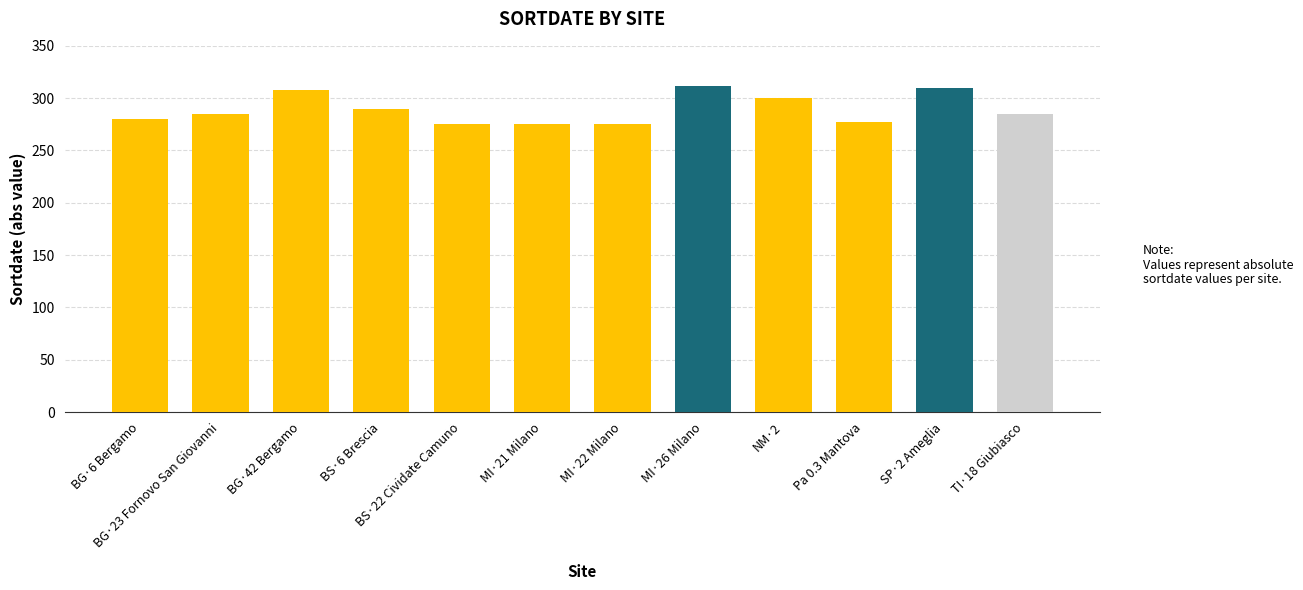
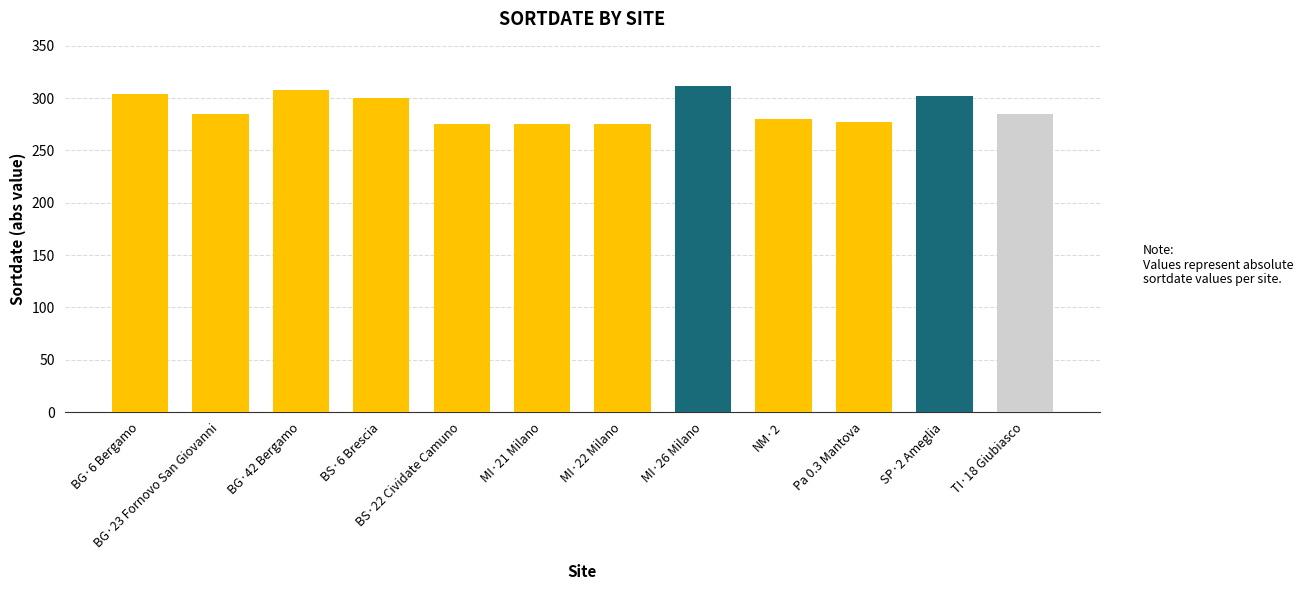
  {
-   "BG·6 Bergamo": 280,
+   "BG·6 Bergamo": 304,
    "BG·23 Fornovo San Giovanni": 285,
    "BG·42 Bergamo": 308,
-   "BS·6 Brescia": 290,
+   "BS·6 Brescia": 300,
    "BS·22 Cividate Camuno": 275,
    "MI·21 Milano": 275,
    "MI·22 Milano": 275,
    "MI·26 Milano": 312,
-   "NM·2": 300,
+   "NM·2": 280,
    "Pa 0.3 Mantova": 277,
-   "SP·2 Ameglia": 310,
+   "SP·2 Ameglia": 302,
    "TI·18 Giubiasco": 285
  }
